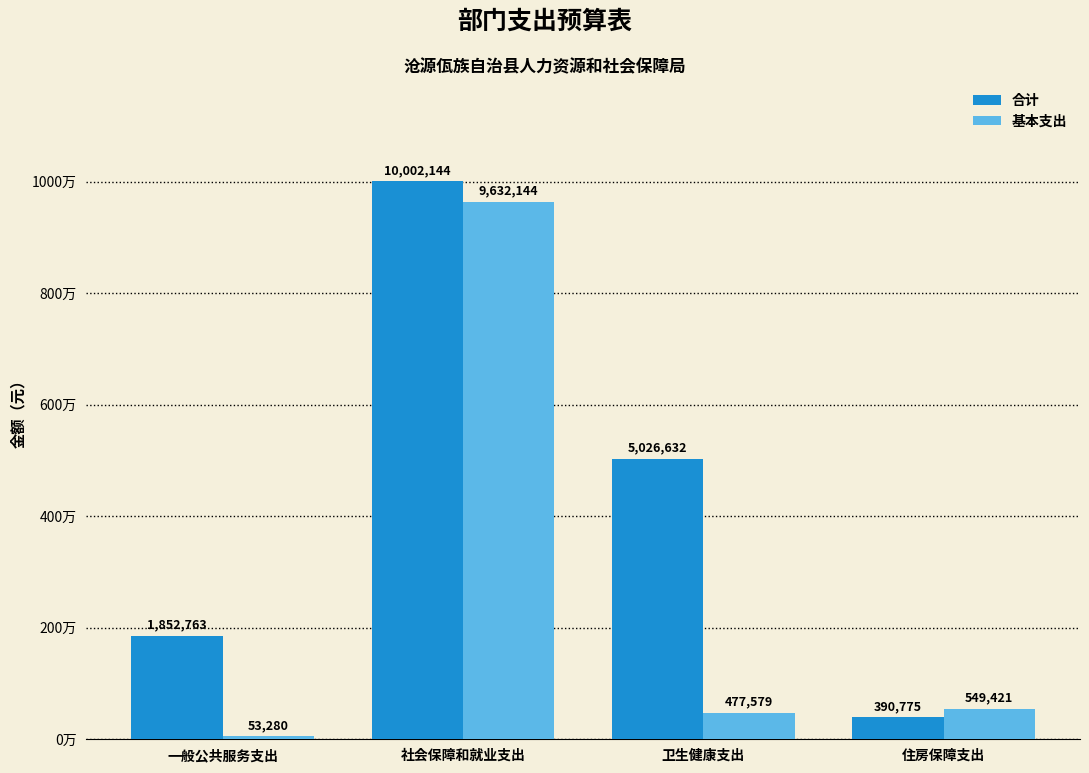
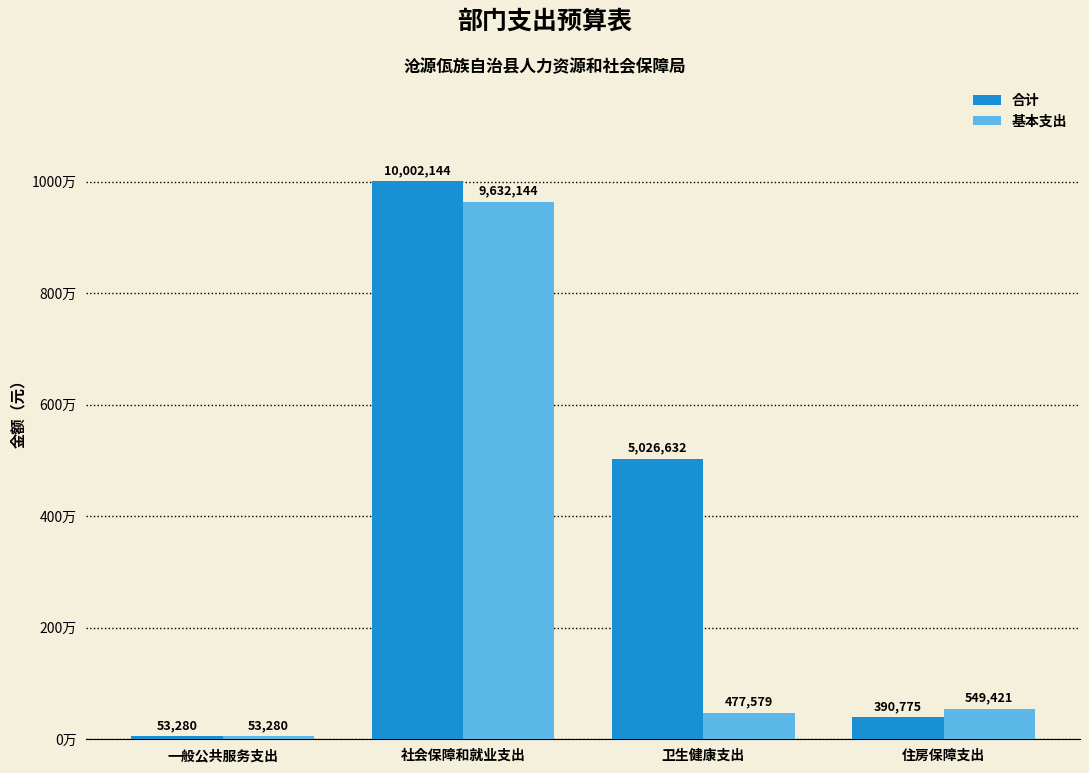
  {
    "合计": {
-     "一般公共服务支出": "1,852,763",
+     "一般公共服务支出": "53,280",
      "社会保障和就业支出": "10,002,144",
      "卫生健康支出": "5,026,632",
      "住房保障支出": "390,775"
    },
    "基本支出": {
      "一般公共服务支出": "53,280",
      "社会保障和就业支出": "9,632,144",
      "卫生健康支出": "477,579",
      "住房保障支出": "549,421"
    }
  }
